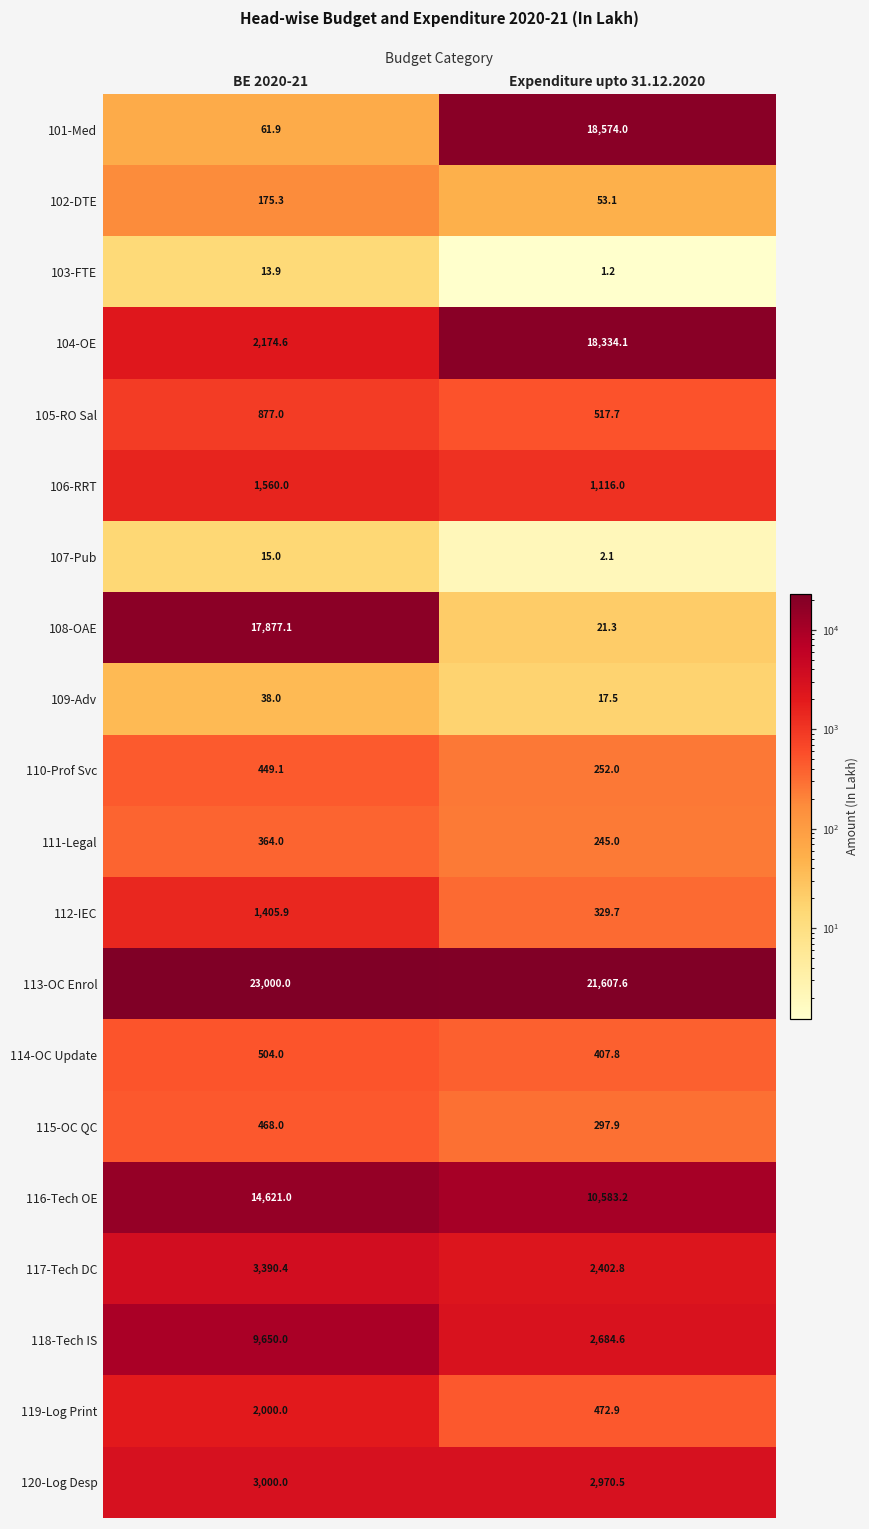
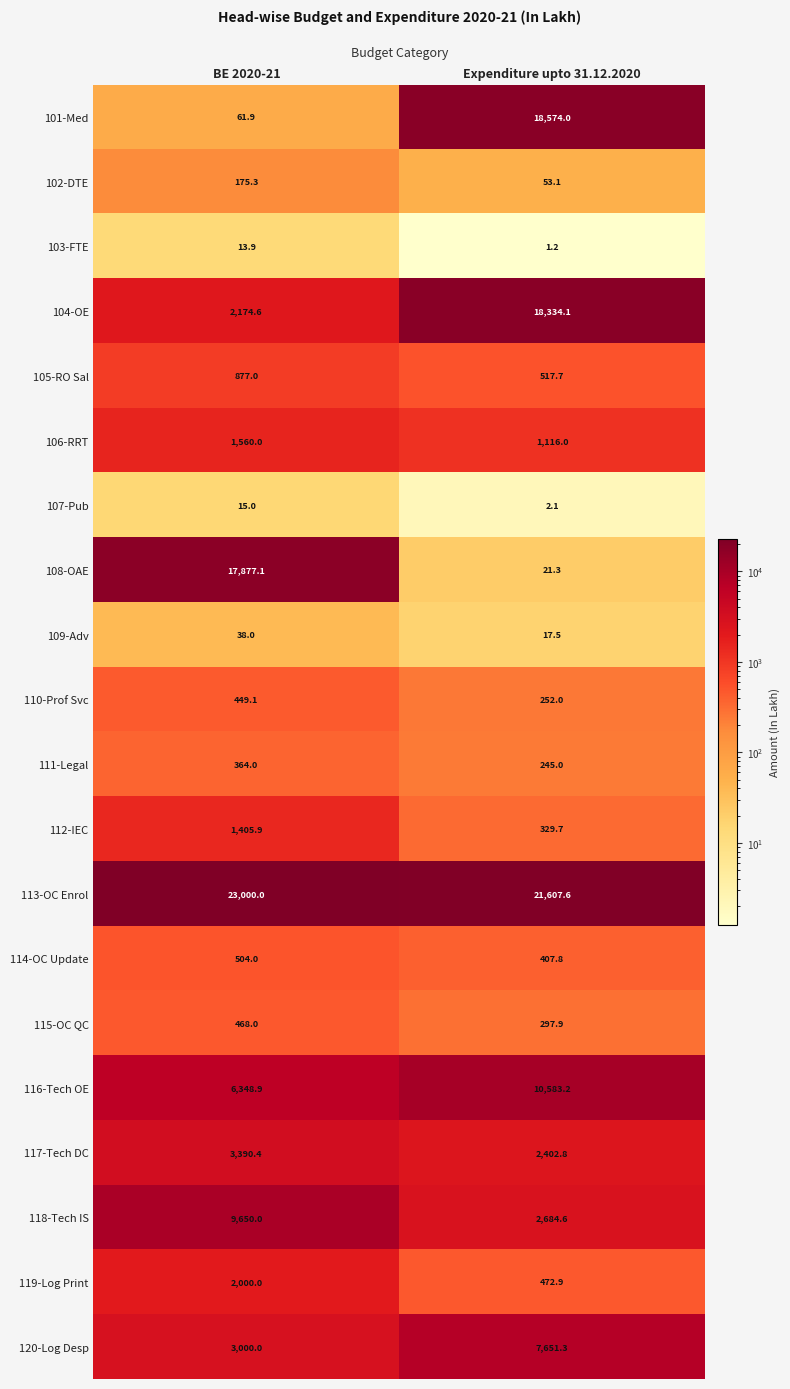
  {
    "101-Med": {
      "BE 2020-21": "61.9",
      "Expenditure upto 31.12.2020": "18,574.0"
    },
    "102-DTE": {
      "BE 2020-21": "175.3",
      "Expenditure upto 31.12.2020": "53.1"
    },
    "103-FTE": {
      "BE 2020-21": "13.9",
      "Expenditure upto 31.12.2020": "1.2"
    },
    "104-OE": {
      "BE 2020-21": "2,174.6",
      "Expenditure upto 31.12.2020": "18,334.1"
    },
    "105-RO Sal": {
      "BE 2020-21": "877.0",
      "Expenditure upto 31.12.2020": "517.7"
    },
    "106-RRT": {
      "BE 2020-21": "1,560.0",
      "Expenditure upto 31.12.2020": "1,116.0"
    },
    "107-Pub": {
      "BE 2020-21": "15.0",
      "Expenditure upto 31.12.2020": "2.1"
    },
    "108-OAE": {
      "BE 2020-21": "17,877.1",
      "Expenditure upto 31.12.2020": "21.3"
    },
    "109-Adv": {
      "BE 2020-21": "38.0",
      "Expenditure upto 31.12.2020": "17.5"
    },
    "110-Prof Svc": {
      "BE 2020-21": "449.1",
      "Expenditure upto 31.12.2020": "252.0"
    },
    "111-Legal": {
      "BE 2020-21": "364.0",
      "Expenditure upto 31.12.2020": "245.0"
    },
    "112-IEC": {
      "BE 2020-21": "1,405.9",
      "Expenditure upto 31.12.2020": "329.7"
    },
    "113-OC Enrol": {
      "BE 2020-21": "23,000.0",
      "Expenditure upto 31.12.2020": "21,607.6"
    },
    "114-OC Update": {
      "BE 2020-21": "504.0",
      "Expenditure upto 31.12.2020": "407.8"
    },
    "115-OC QC": {
      "BE 2020-21": "468.0",
      "Expenditure upto 31.12.2020": "297.9"
    },
    "116-Tech OE": {
-     "BE 2020-21": "14,621.0",
+     "BE 2020-21": "6,348.9",
      "Expenditure upto 31.12.2020": "10,583.2"
    },
    "117-Tech DC": {
      "BE 2020-21": "3,390.4",
      "Expenditure upto 31.12.2020": "2,402.8"
    },
    "118-Tech IS": {
      "BE 2020-21": "9,650.0",
      "Expenditure upto 31.12.2020": "2,684.6"
    },
    "119-Log Print": {
      "BE 2020-21": "2,000.0",
      "Expenditure upto 31.12.2020": "472.9"
    },
    "120-Log Desp": {
      "BE 2020-21": "3,000.0",
-     "Expenditure upto 31.12.2020": "2,970.5"
+     "Expenditure upto 31.12.2020": "7,651.3"
    }
  }
